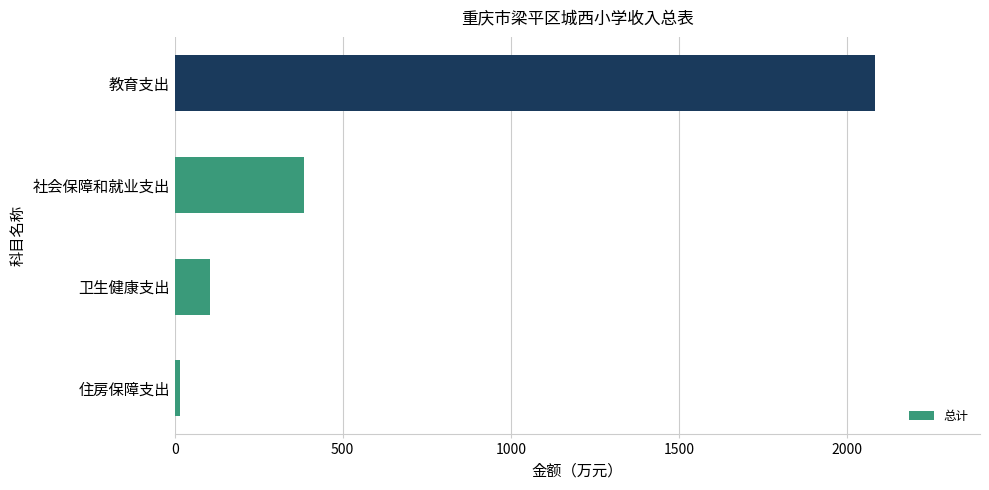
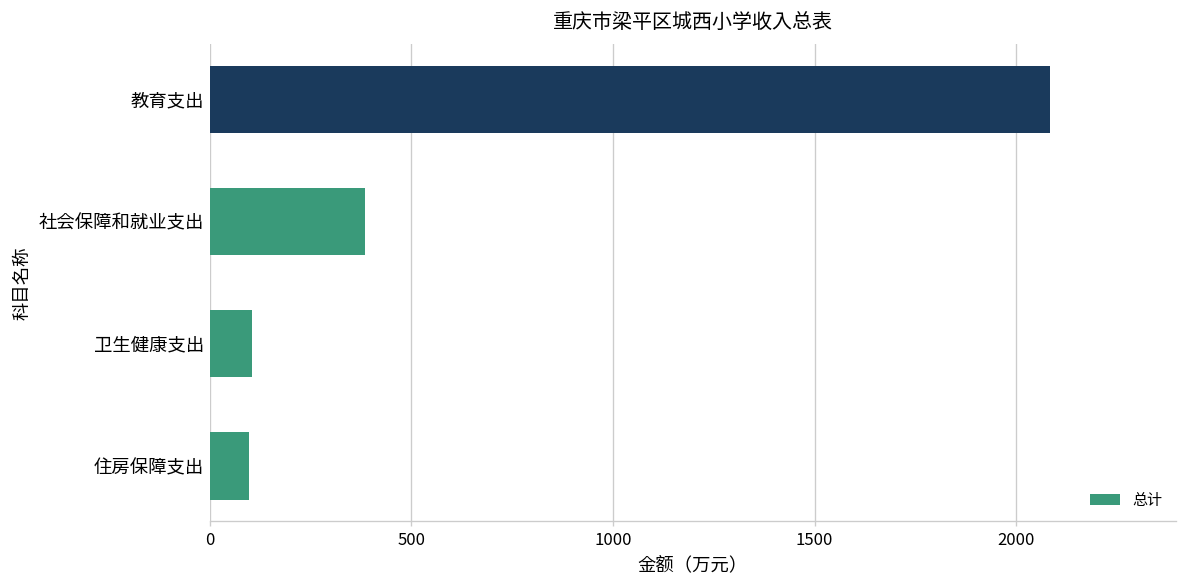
  {
    "教育支出": 2080,
    "社会保障和就业支出": 390,
    "卫生健康支出": 110,
-   "住房保障支出": 20
+   "住房保障支出": 100
  }
